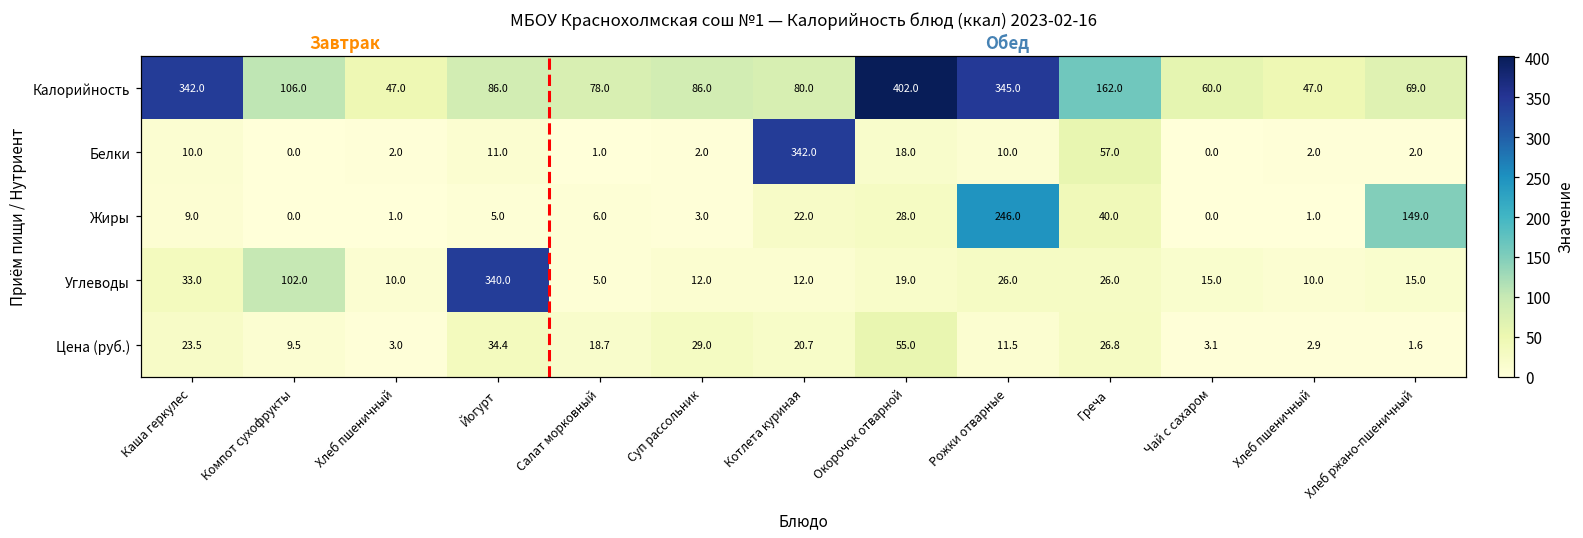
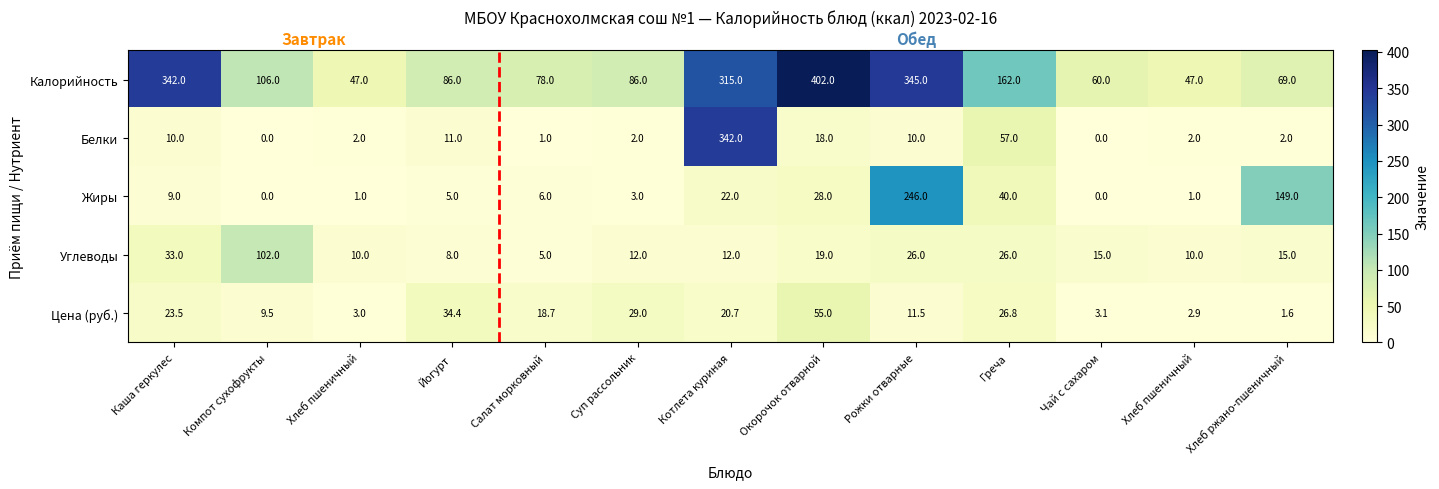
  {
    "Калорийность": {
      "Каша геркулес": 342.0,
      "Компот сухофрукты": 106.0,
      "Йогурт": 86.0,
      "Салат морковный": 78.0,
      "Суп рассольник": 86.0,
-     "Котлета куриная": 80.0,
+     "Котлета куриная": 315.0,
      "Окорочок отварной": 402.0,
      "Рожки отварные": 345.0,
      "Греча": 162.0,
      "Чай с сахаром": 60.0,
      "Хлеб ржано-пшеничный": 69.0
    },
    "Белки": {
      "Каша геркулес": 10.0,
      "Компот сухофрукты": 0.0,
      "Йогурт": 11.0,
      "Салат морковный": 1.0,
      "Суп рассольник": 2.0,
      "Котлета куриная": 342.0,
      "Окорочок отварной": 18.0,
      "Рожки отварные": 10.0,
      "Греча": 57.0,
      "Чай с сахаром": 0.0,
      "Хлеб ржано-пшеничный": 2.0
    },
    "Жиры": {
      "Каша геркулес": 9.0,
      "Компот сухофрукты": 0.0,
      "Йогурт": 5.0,
      "Салат морковный": 6.0,
      "Суп рассольник": 3.0,
      "Котлета куриная": 22.0,
      "Окорочок отварной": 28.0,
      "Рожки отварные": 246.0,
      "Греча": 40.0,
      "Чай с сахаром": 0.0,
      "Хлеб ржано-пшеничный": 149.0
    },
    "Углеводы": {
      "Каша геркулес": 33.0,
      "Компот сухофрукты": 102.0,
-     "Йогурт": 340.0,
+     "Йогурт": 8.0,
      "Салат морковный": 5.0,
      "Суп рассольник": 12.0,
      "Котлета куриная": 12.0,
      "Окорочок отварной": 19.0,
      "Рожки отварные": 26.0,
      "Греча": 26.0,
      "Чай с сахаром": 15.0,
      "Хлеб ржано-пшеничный": 15.0
    },
    "Цена (руб.)": {
      "Каша геркулес": 23.5,
      "Компот сухофрукты": 9.5,
      "Йогурт": 34.4,
      "Салат морковный": 18.7,
      "Суп рассольник": 29.0,
      "Котлета куриная": 20.7,
      "Окорочок отварной": 55.0,
      "Рожки отварные": 11.5,
      "Греча": 26.8,
      "Чай с сахаром": 3.1,
      "Хлеб ржано-пшеничный": 1.6
    }
  }
